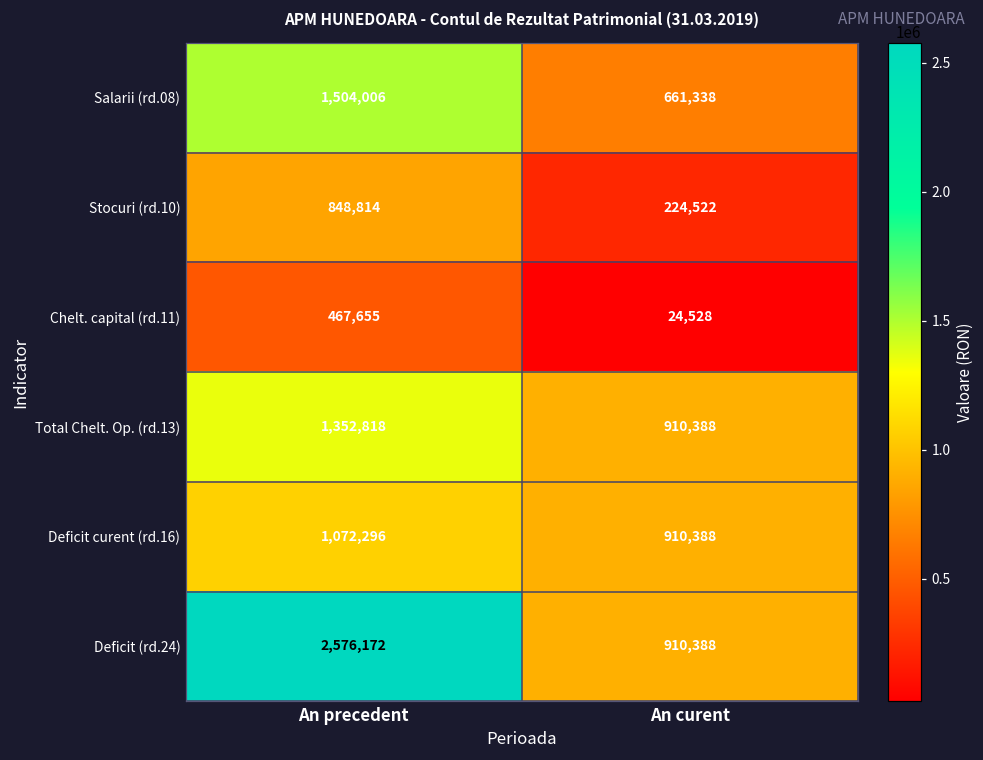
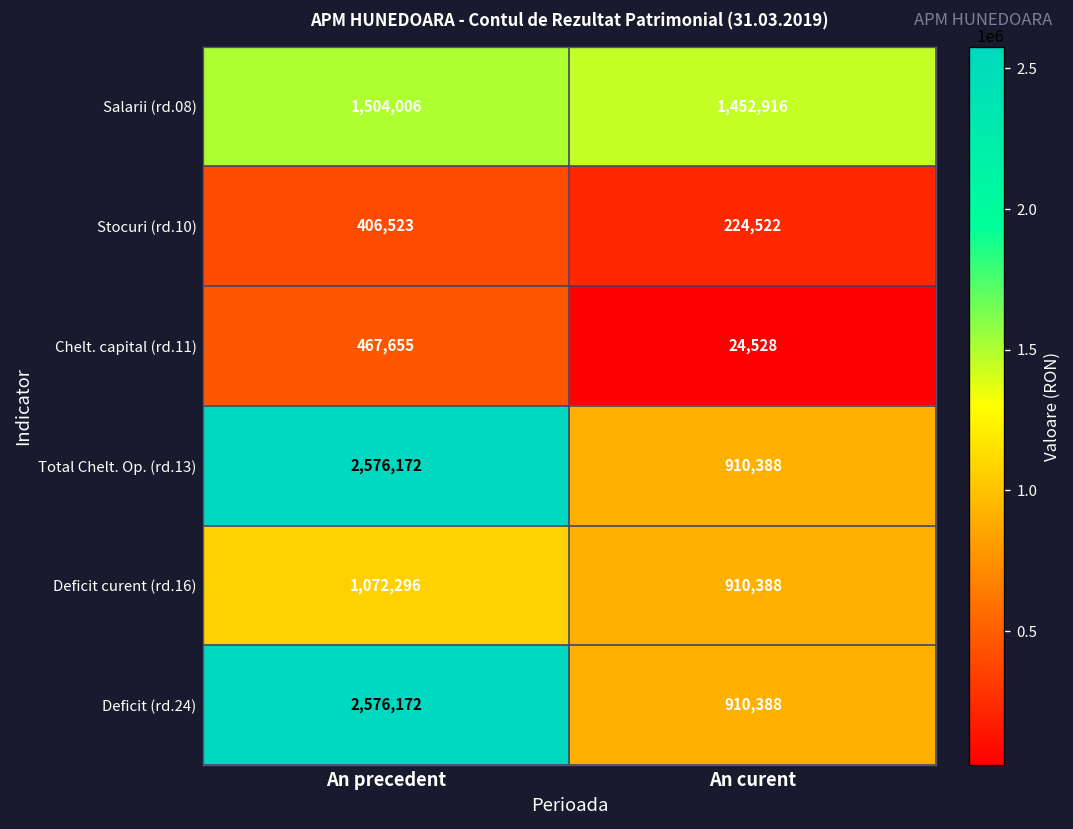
  {
    "Salarii (rd.08)": {
      "An precedent": "1,504,006",
-     "An curent": "661,338"
+     "An curent": "1,452,916"
    },
    "Stocuri (rd.10)": {
-     "An precedent": "848,814",
+     "An precedent": "406,523",
      "An curent": "224,522"
    },
    "Chelt. capital (rd.11)": {
      "An precedent": "467,655",
      "An curent": "24,528"
    },
    "Total Chelt. Op. (rd.13)": {
-     "An precedent": "1,352,818",
+     "An precedent": "2,576,172",
      "An curent": "910,388"
    },
    "Deficit curent (rd.16)": {
      "An precedent": "1,072,296",
      "An curent": "910,388"
    },
    "Deficit (rd.24)": {
      "An precedent": "2,576,172",
      "An curent": "910,388"
    }
  }
